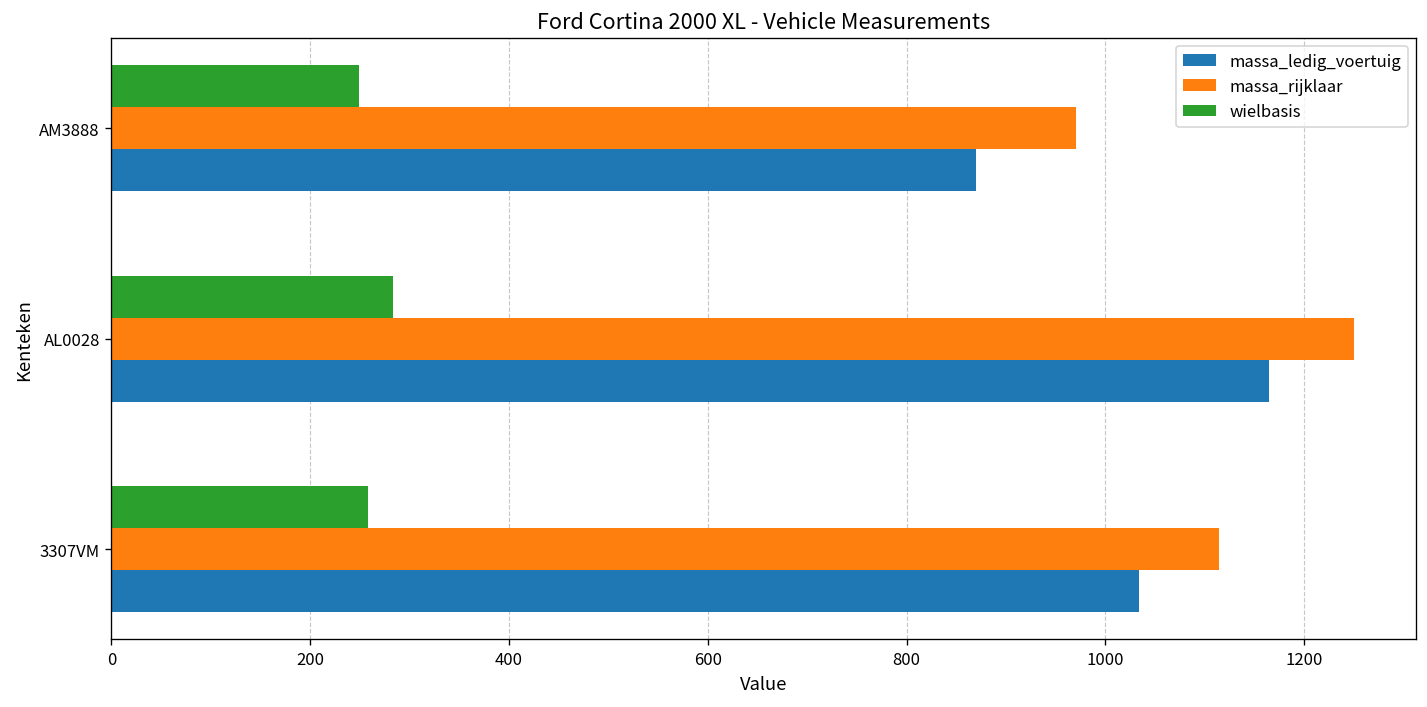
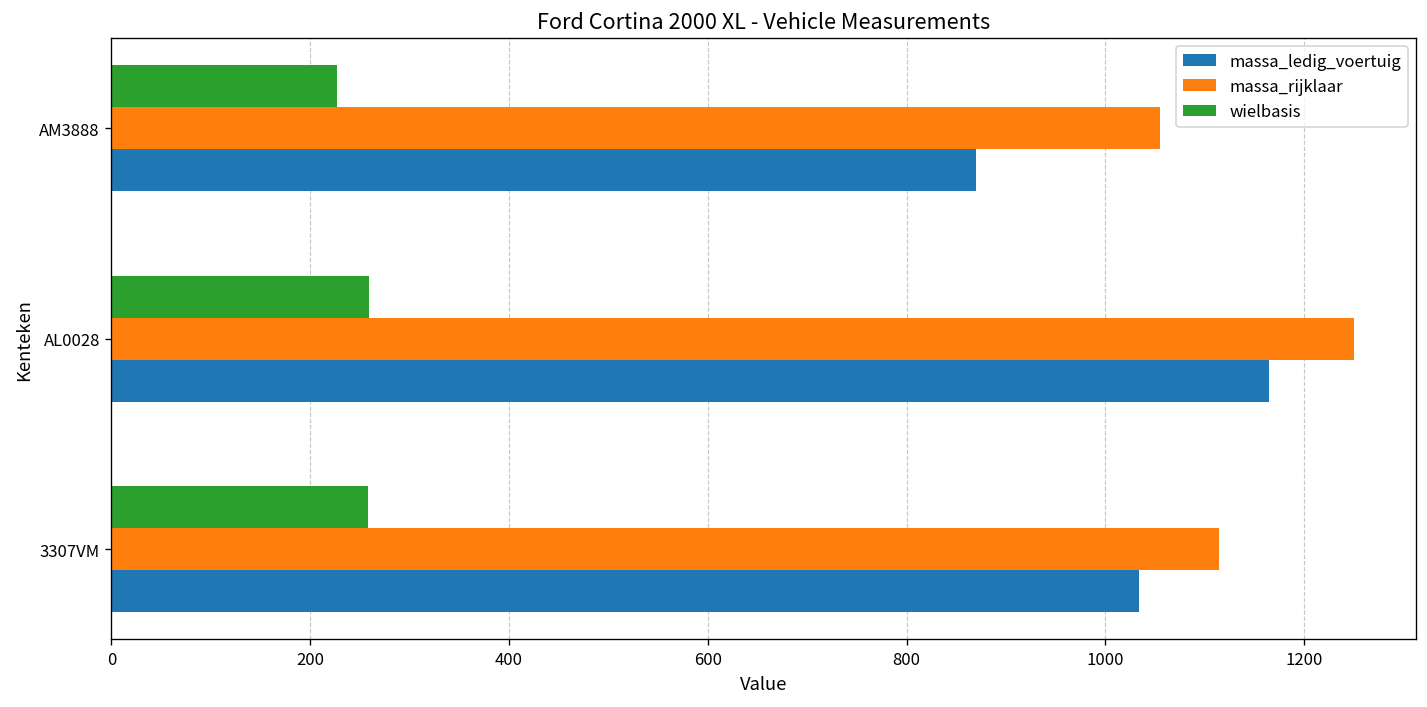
  {
    "massa_ledig_voertuig": {
      "AM3888": 870,
      "AL0028": 1170,
      "3307VM": 1030
    },
    "massa_rijklaar": {
-     "AM3888": 970,
+     "AM3888": 1060,
      "AL0028": 1250,
      "3307VM": 1110
    },
    "wielbasis": {
-     "AM3888": 250,
-     "AL0028": 280,
+     "AM3888": 230,
+     "AL0028": 260,
      "3307VM": 260
    }
  }
